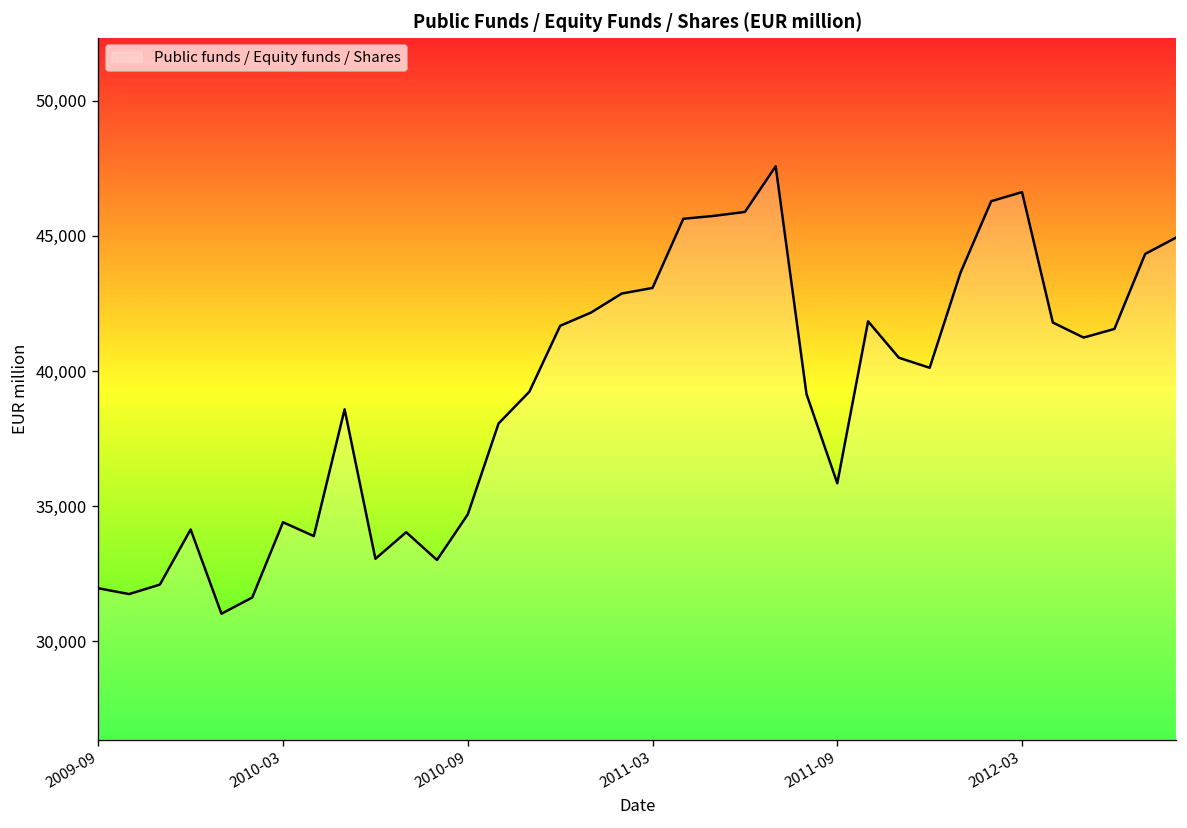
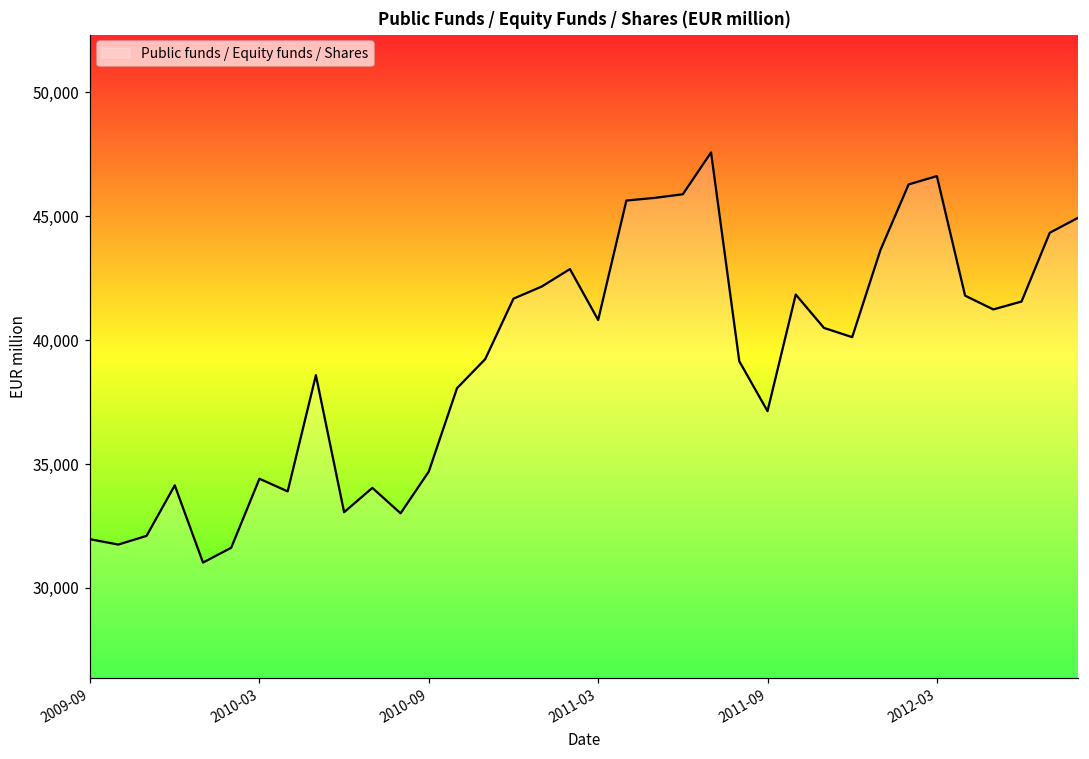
  {
    "2009-09": "32,000",
    "2010-03": "34,400",
    "2010-09": "34,700",
-   "2011-03": "43,100",
-   "2011-09": "35,800",
+   "2011-03": "40,800",
+   "2011-09": "37,100",
    "2012-03": "46,600"
  }
